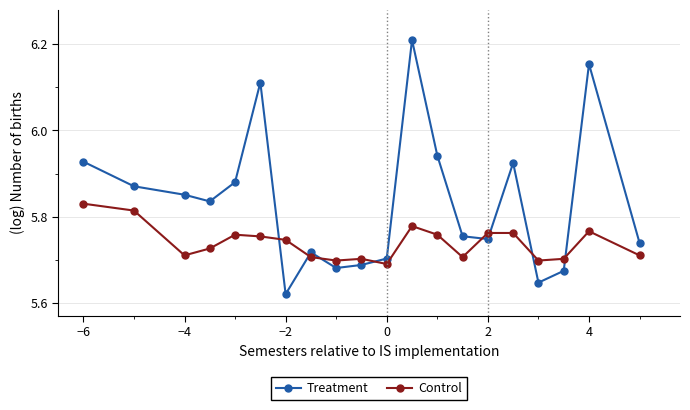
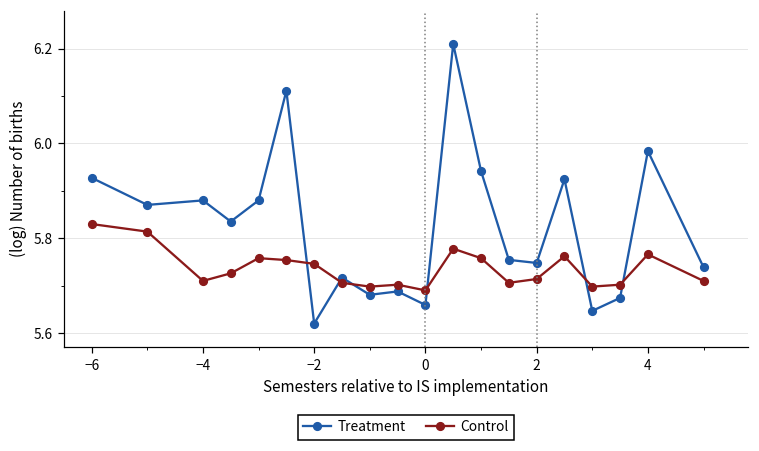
  {
    "Treatment": {
      "−6": 5.93,
-     "−4": 5.85,
+     "−4": 5.88,
      "−2": 5.62,
-     "0": 5.70,
+     "0": 5.66,
      "2": 5.75,
-     "4": 6.15
+     "4": 5.98
    },
    "Control": {
      "−6": 5.83,
      "−4": 5.71,
      "−2": 5.75,
      "0": 5.69,
-     "2": 5.76,
+     "2": 5.71,
      "4": 5.77
    }
  }
